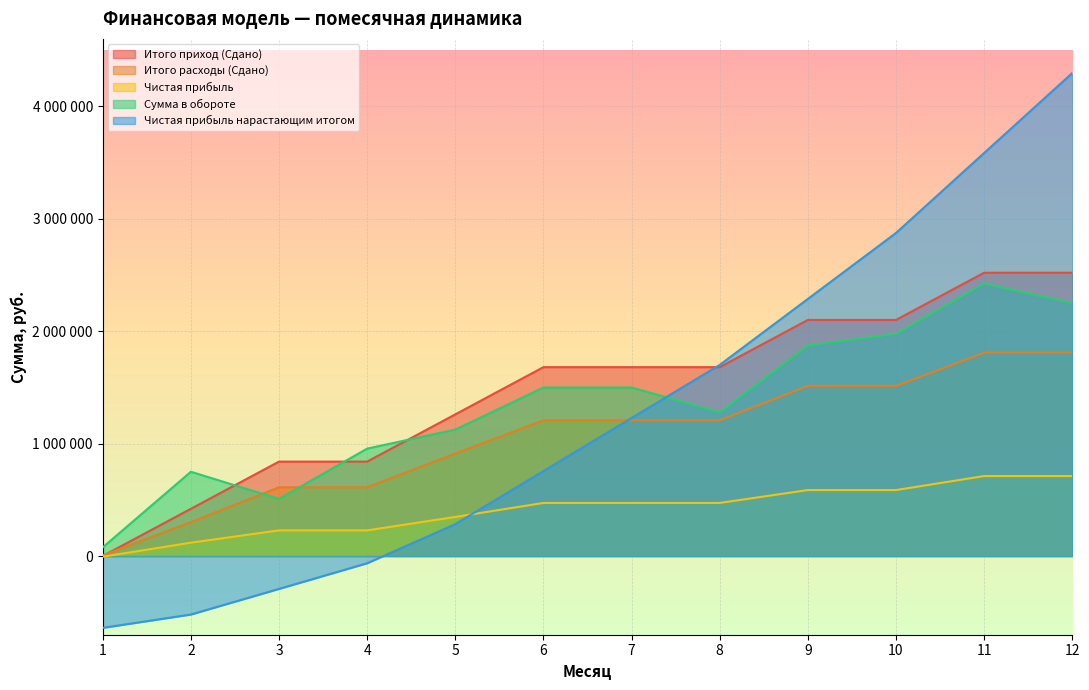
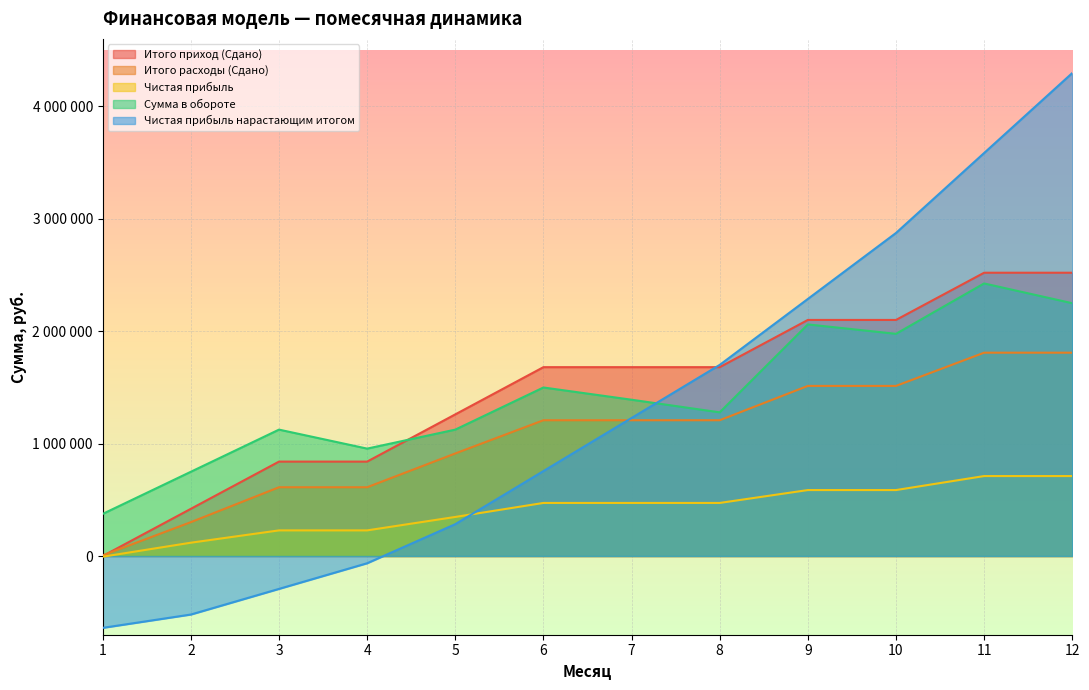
  {
    "Сумма в обороте": {
-     "1": 80000,
+     "1": 370000,
      "2": 750000,
-     "3": 510000,
+     "3": 1120000,
      "4": 960000,
      "5": 1120000,
      "6": 1500000,
-     "7": 1500000,
+     "7": 1390000,
      "8": 1280000,
-     "9": 1870000,
+     "9": 2060000,
      "10": 1980000,
      "11": 2420000,
      "12": 2250000
    }
  }
